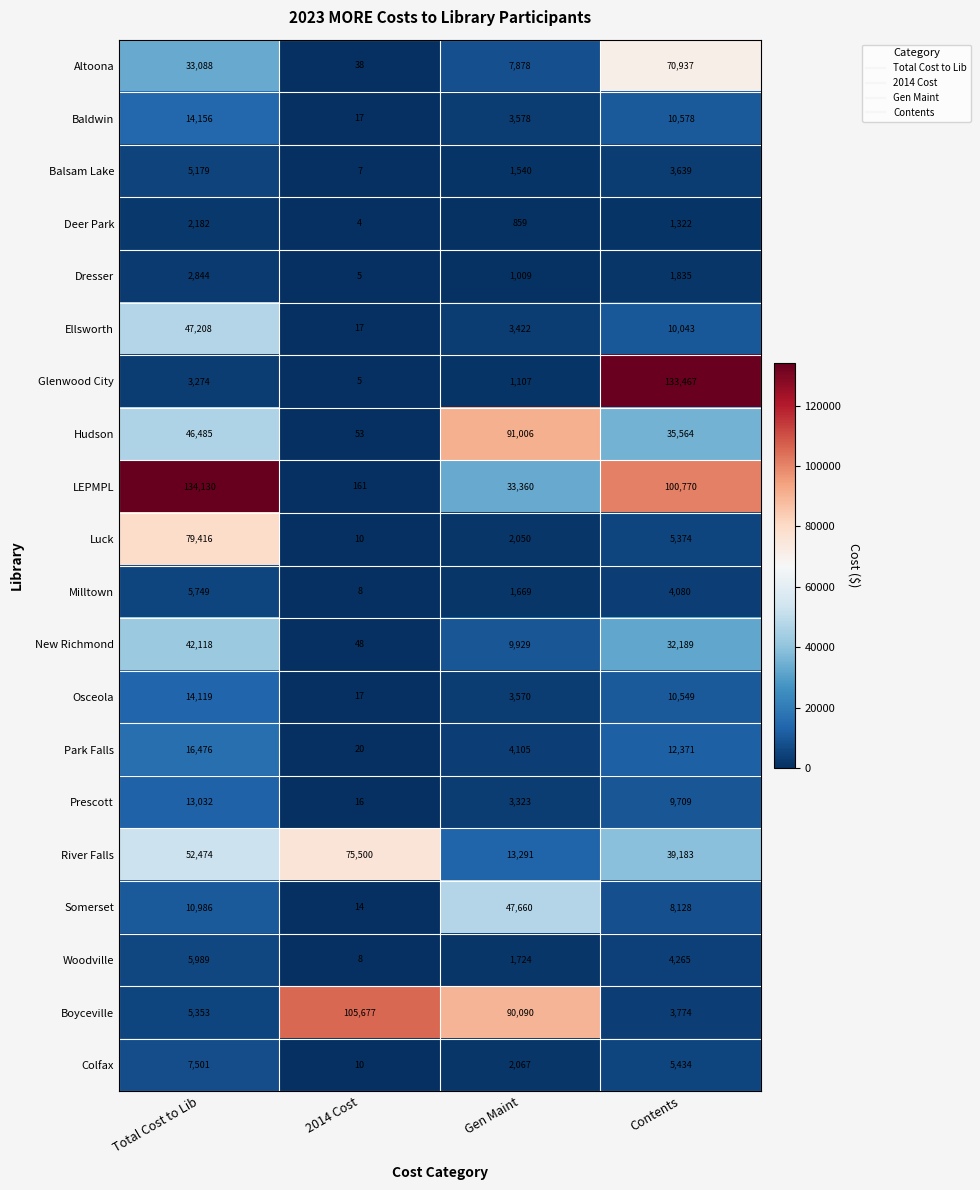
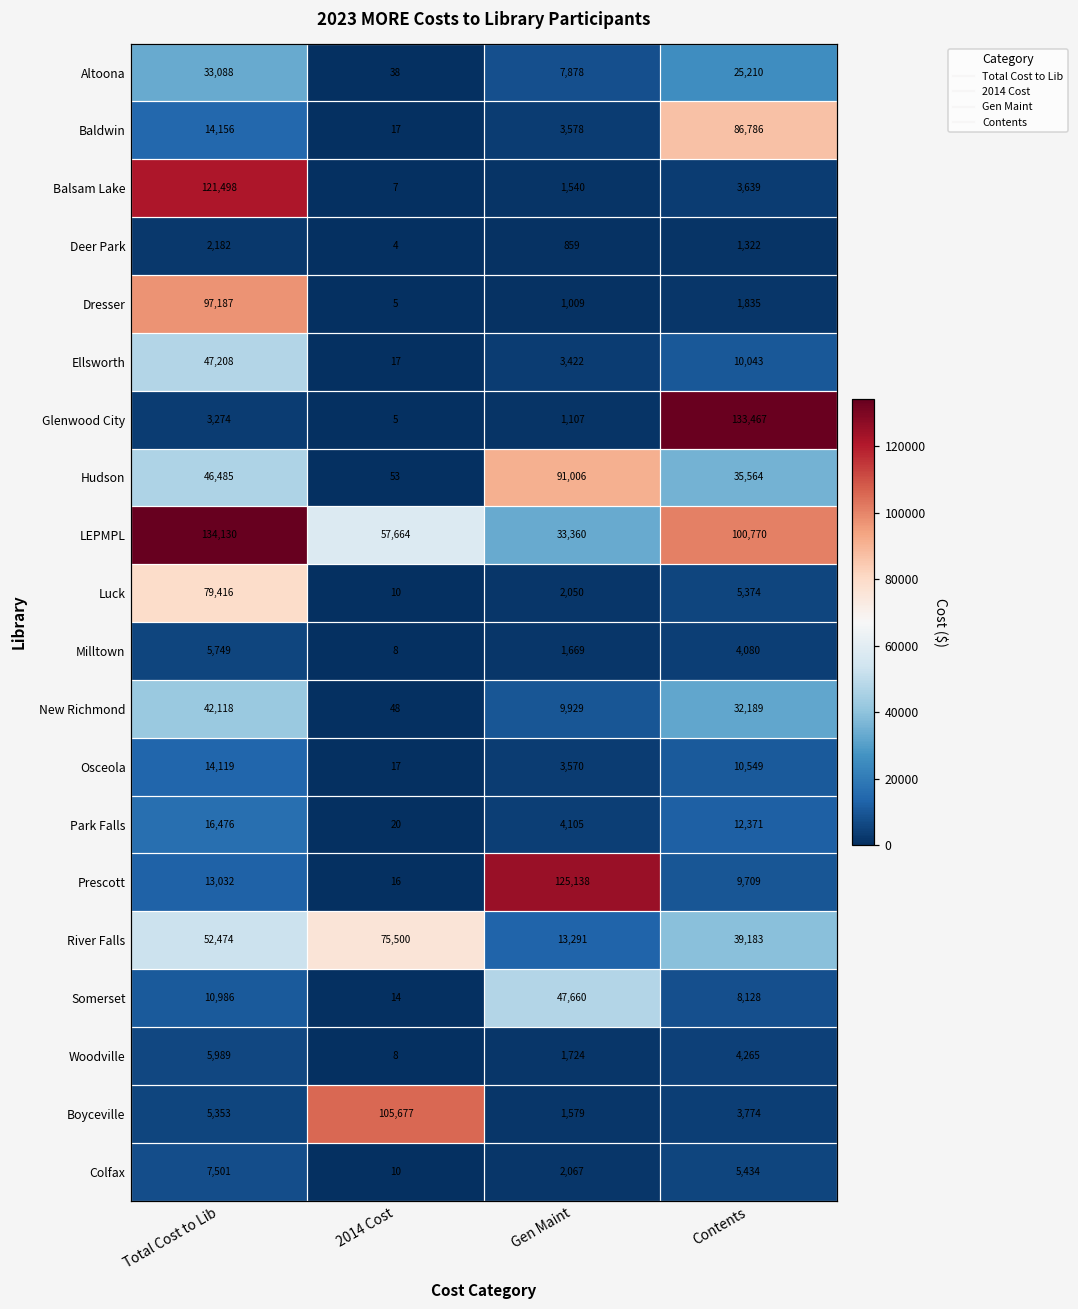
  {
    "Altoona": {
      "Total Cost to Lib": "33,088",
      "2014 Cost": "38",
      "Gen Maint": "7,878",
-     "Contents": "70,937"
+     "Contents": "25,210"
    },
    "Baldwin": {
      "Total Cost to Lib": "14,156",
      "2014 Cost": "17",
      "Gen Maint": "3,578",
-     "Contents": "10,578"
+     "Contents": "86,786"
    },
    "Balsam Lake": {
-     "Total Cost to Lib": "5,179",
+     "Total Cost to Lib": "121,498",
      "2014 Cost": "7",
      "Gen Maint": "1,540",
      "Contents": "3,639"
    },
    "Deer Park": {
      "Total Cost to Lib": "2,182",
      "2014 Cost": "4",
      "Gen Maint": "859",
      "Contents": "1,322"
    },
    "Dresser": {
-     "Total Cost to Lib": "2,844",
+     "Total Cost to Lib": "97,187",
      "2014 Cost": "5",
      "Gen Maint": "1,009",
      "Contents": "1,835"
    },
    "Ellsworth": {
      "Total Cost to Lib": "47,208",
      "2014 Cost": "17",
      "Gen Maint": "3,422",
      "Contents": "10,043"
    },
    "Glenwood City": {
      "Total Cost to Lib": "3,274",
      "2014 Cost": "5",
      "Gen Maint": "1,107",
      "Contents": "133,467"
    },
    "Hudson": {
      "Total Cost to Lib": "46,485",
      "2014 Cost": "53",
      "Gen Maint": "91,006",
      "Contents": "35,564"
    },
    "LEPMPL": {
      "Total Cost to Lib": "134,130",
-     "2014 Cost": "161",
+     "2014 Cost": "57,664",
      "Gen Maint": "33,360",
      "Contents": "100,770"
    },
    "Luck": {
      "Total Cost to Lib": "79,416",
      "2014 Cost": "10",
      "Gen Maint": "2,050",
      "Contents": "5,374"
    },
    "Milltown": {
      "Total Cost to Lib": "5,749",
      "2014 Cost": "8",
      "Gen Maint": "1,669",
      "Contents": "4,080"
    },
    "New Richmond": {
      "Total Cost to Lib": "42,118",
      "2014 Cost": "48",
      "Gen Maint": "9,929",
      "Contents": "32,189"
    },
    "Osceola": {
      "Total Cost to Lib": "14,119",
      "2014 Cost": "17",
      "Gen Maint": "3,570",
      "Contents": "10,549"
    },
    "Park Falls": {
      "Total Cost to Lib": "16,476",
      "2014 Cost": "20",
      "Gen Maint": "4,105",
      "Contents": "12,371"
    },
    "Prescott": {
      "Total Cost to Lib": "13,032",
      "2014 Cost": "16",
-     "Gen Maint": "3,323",
+     "Gen Maint": "125,138",
      "Contents": "9,709"
    },
    "River Falls": {
      "Total Cost to Lib": "52,474",
      "2014 Cost": "75,500",
      "Gen Maint": "13,291",
      "Contents": "39,183"
    },
    "Somerset": {
      "Total Cost to Lib": "10,986",
      "2014 Cost": "14",
      "Gen Maint": "47,660",
      "Contents": "8,128"
    },
    "Woodville": {
      "Total Cost to Lib": "5,989",
      "2014 Cost": "8",
      "Gen Maint": "1,724",
      "Contents": "4,265"
    },
    "Boyceville": {
      "Total Cost to Lib": "5,353",
      "2014 Cost": "105,677",
-     "Gen Maint": "90,090",
+     "Gen Maint": "1,579",
      "Contents": "3,774"
    },
    "Colfax": {
      "Total Cost to Lib": "7,501",
      "2014 Cost": "10",
      "Gen Maint": "2,067",
      "Contents": "5,434"
    }
  }
